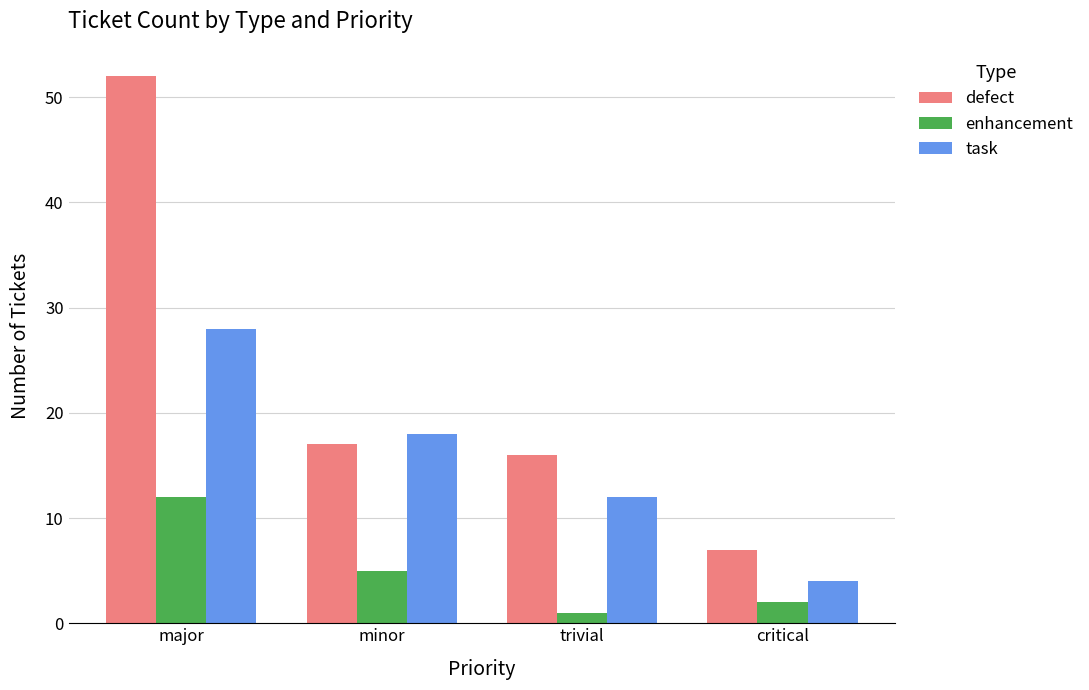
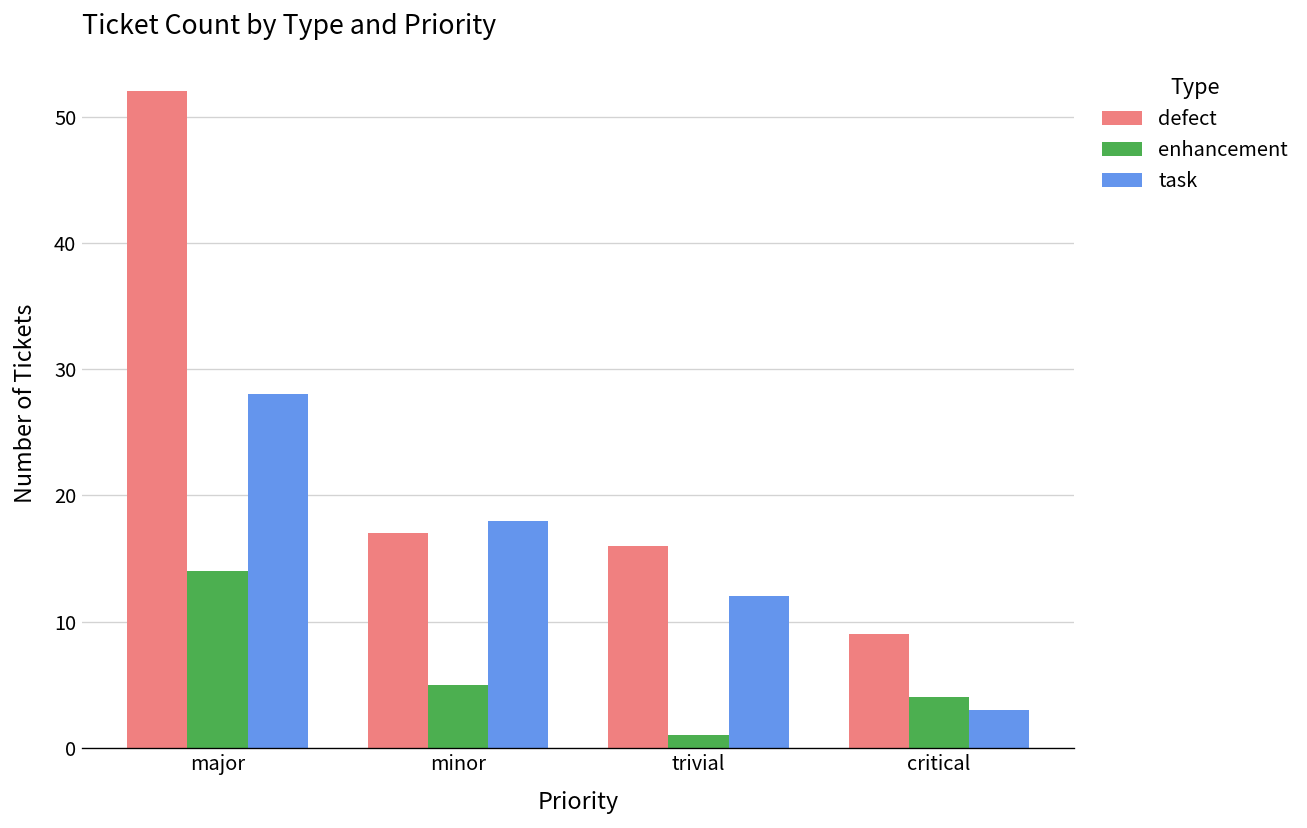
  {
    "defect": {
      "major": 52,
      "minor": 17,
      "trivial": 16,
-     "critical": 7
+     "critical": 9
    },
    "enhancement": {
-     "major": 12,
+     "major": 14,
      "minor": 5,
      "trivial": 1,
-     "critical": 2
+     "critical": 4
    },
    "task": {
      "major": 28,
      "minor": 18,
      "trivial": 12,
-     "critical": 4
+     "critical": 3
    }
  }
